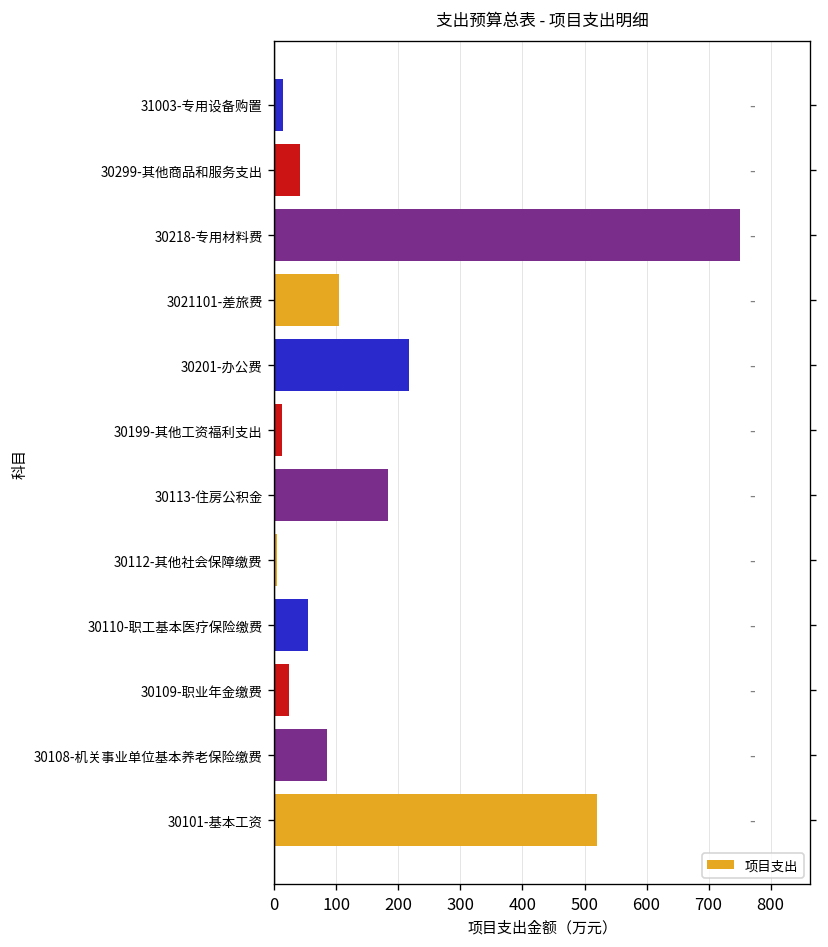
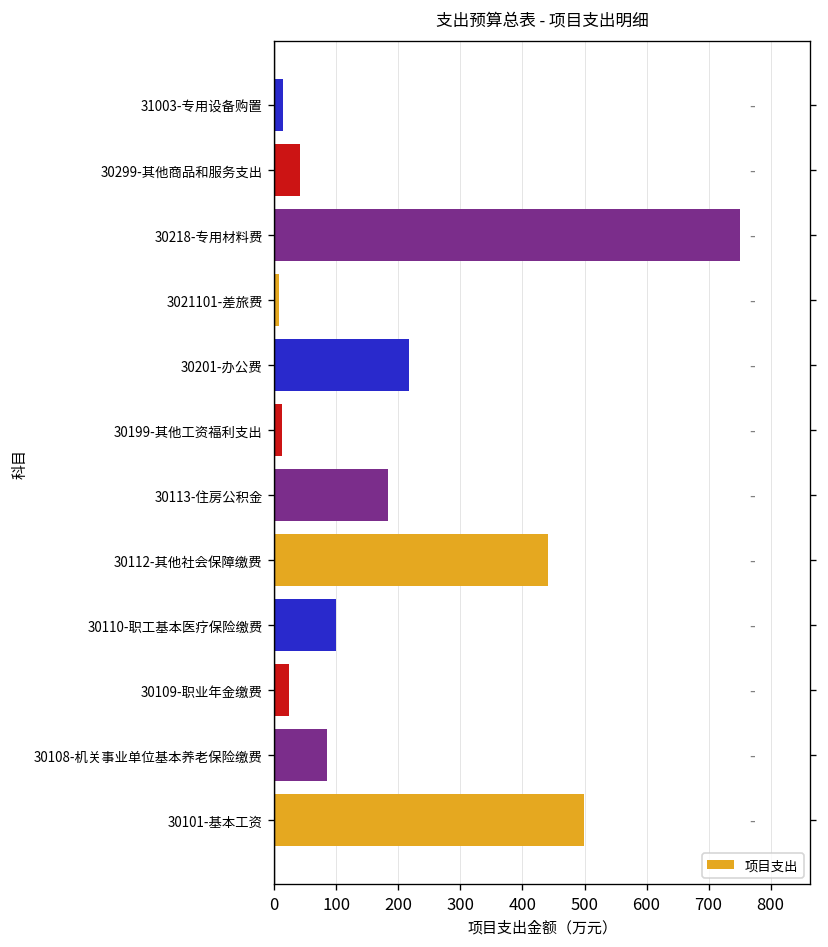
  {
    "31003-专用设备购置": 10,
    "30299-其他商品和服务支出": 40,
    "30218-专用材料费": 750,
-   "3021101-差旅费": 100,
+   "3021101-差旅费": 10,
    "30201-办公费": 220,
    "30199-其他工资福利支出": 10,
    "30113-住房公积金": 180,
-   "30112-其他社会保障缴费": 0,
-   "30110-职工基本医疗保险缴费": 60,
+   "30112-其他社会保障缴费": 440,
+   "30110-职工基本医疗保险缴费": 100,
    "30109-职业年金缴费": 20,
    "30108-机关事业单位基本养老保险缴费": 90,
-   "30101-基本工资": 520
+   "30101-基本工资": 500
  }
